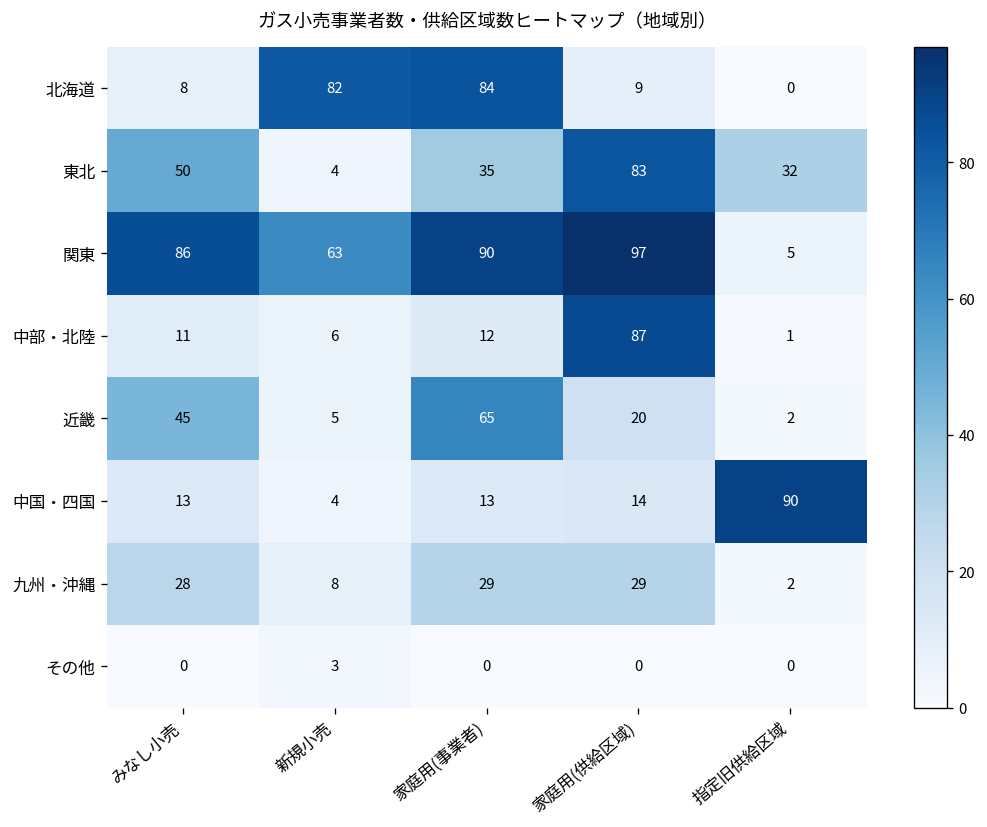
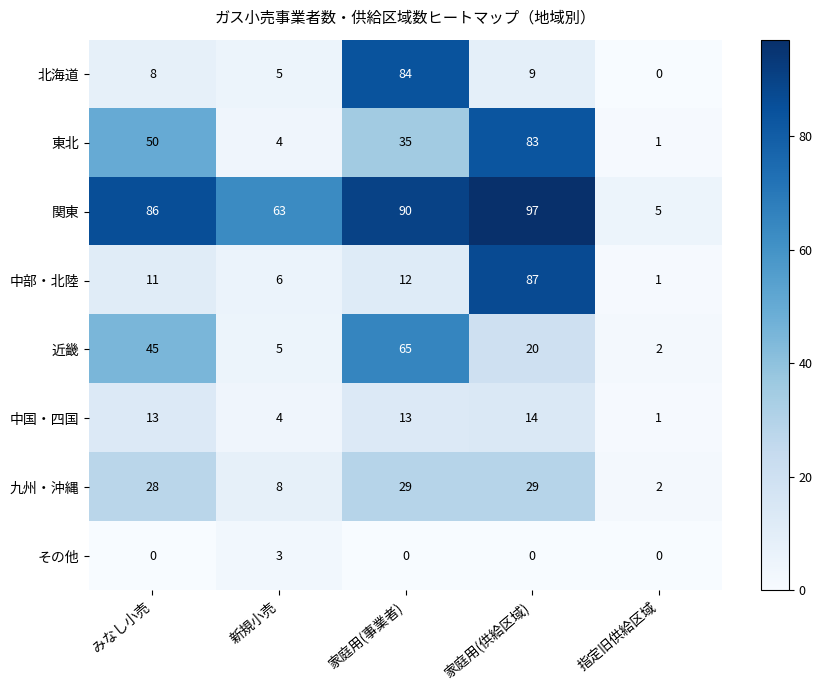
  {
    "北海道": {
      "みなし小売": 8,
-     "新規小売": 82,
+     "新規小売": 5,
      "家庭用(事業者)": 84,
      "家庭用(供給区域)": 9,
      "指定旧供給区域": 0
    },
    "東北": {
      "みなし小売": 50,
      "新規小売": 4,
      "家庭用(事業者)": 35,
      "家庭用(供給区域)": 83,
-     "指定旧供給区域": 32
+     "指定旧供給区域": 1
    },
    "関東": {
      "みなし小売": 86,
      "新規小売": 63,
      "家庭用(事業者)": 90,
      "家庭用(供給区域)": 97,
      "指定旧供給区域": 5
    },
    "中部・北陸": {
      "みなし小売": 11,
      "新規小売": 6,
      "家庭用(事業者)": 12,
      "家庭用(供給区域)": 87,
      "指定旧供給区域": 1
    },
    "近畿": {
      "みなし小売": 45,
      "新規小売": 5,
      "家庭用(事業者)": 65,
      "家庭用(供給区域)": 20,
      "指定旧供給区域": 2
    },
    "中国・四国": {
      "みなし小売": 13,
      "新規小売": 4,
      "家庭用(事業者)": 13,
      "家庭用(供給区域)": 14,
-     "指定旧供給区域": 90
+     "指定旧供給区域": 1
    },
    "九州・沖縄": {
      "みなし小売": 28,
      "新規小売": 8,
      "家庭用(事業者)": 29,
      "家庭用(供給区域)": 29,
      "指定旧供給区域": 2
    },
    "その他": {
      "みなし小売": 0,
      "新規小売": 3,
      "家庭用(事業者)": 0,
      "家庭用(供給区域)": 0,
      "指定旧供給区域": 0
    }
  }
